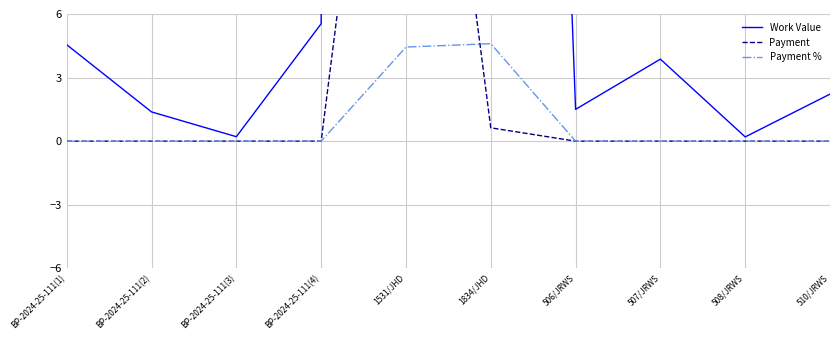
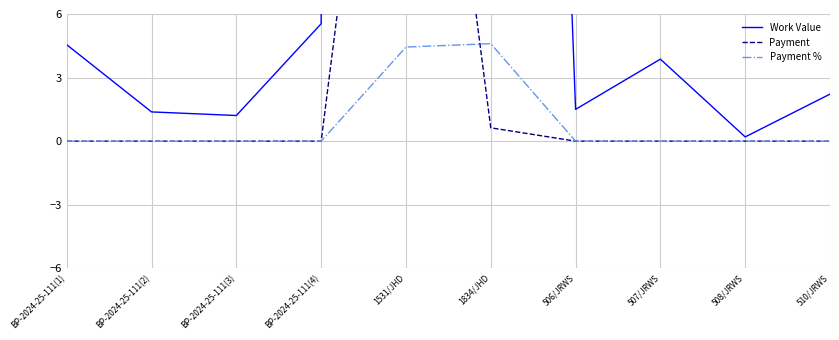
  {
    "Work Value": {
      "BP-2024-25-111(1)": 4.6,
      "BP-2024-25-111(2)": 1.4,
-     "BP-2024-25-111(3)": 0.2,
+     "BP-2024-25-111(3)": 1.2,
      "BP-2024-25-111(4)": 5.5,
      "506/JRWS": 1.5,
      "507/JRWS": 3.9,
      "508/JRWS": 0.2,
      "510/JRWS": 2.2
    },
    "Payment": {
      "1834/JHD": 0.6
    },
    "Payment %": {
      "1531/JHD": 4.4,
      "1834/JHD": 4.6
    }
  }
